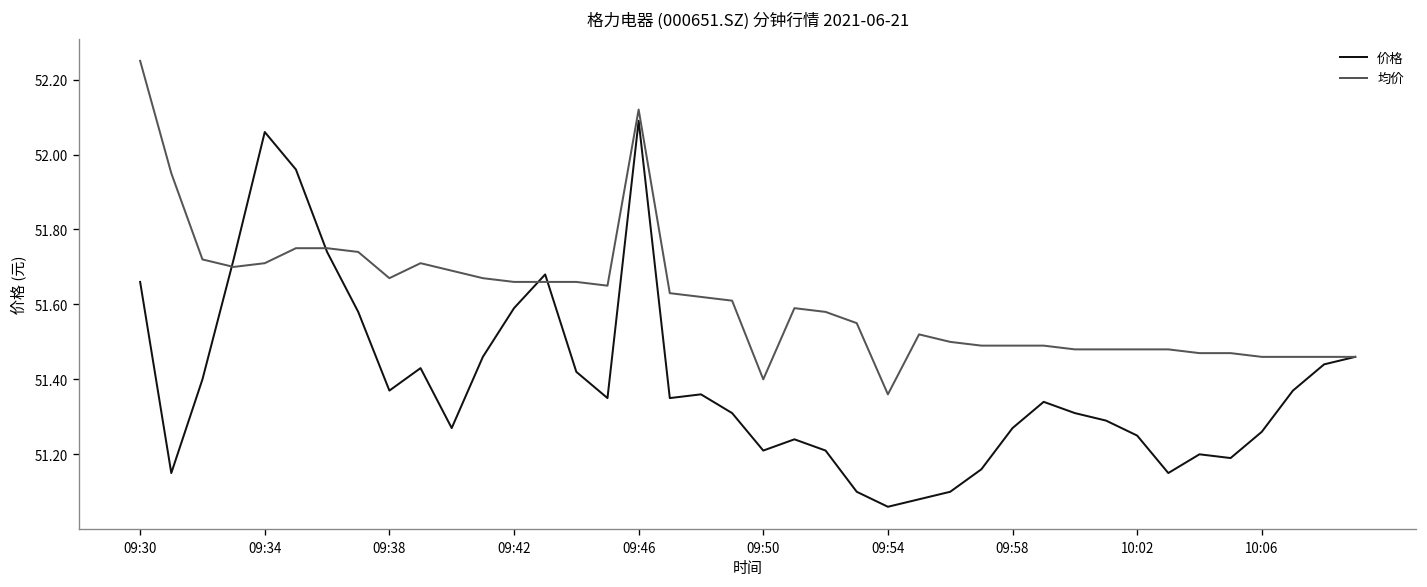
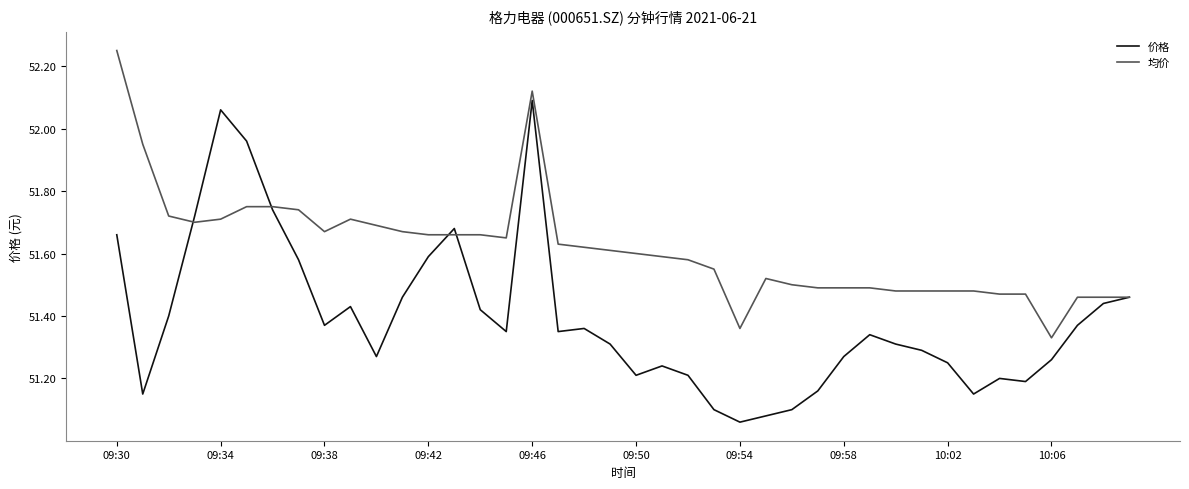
  {
    "价格": {
      "09:30": 51.66,
      "09:34": 52.06,
      "09:38": 51.37,
      "09:42": 51.59,
      "09:46": 52.09,
      "09:50": 51.21,
      "09:54": 51.06,
      "09:58": 51.27,
      "10:02": 51.25,
      "10:06": 51.26
    },
    "均价": {
      "09:30": 52.25,
      "09:34": 51.71,
      "09:38": 51.67,
      "09:42": 51.66,
      "09:46": 52.12,
-     "09:50": 51.4,
+     "09:50": 51.6,
      "09:54": 51.36,
      "09:58": 51.49,
      "10:02": 51.48,
-     "10:06": 51.46
+     "10:06": 51.33
    }
  }
